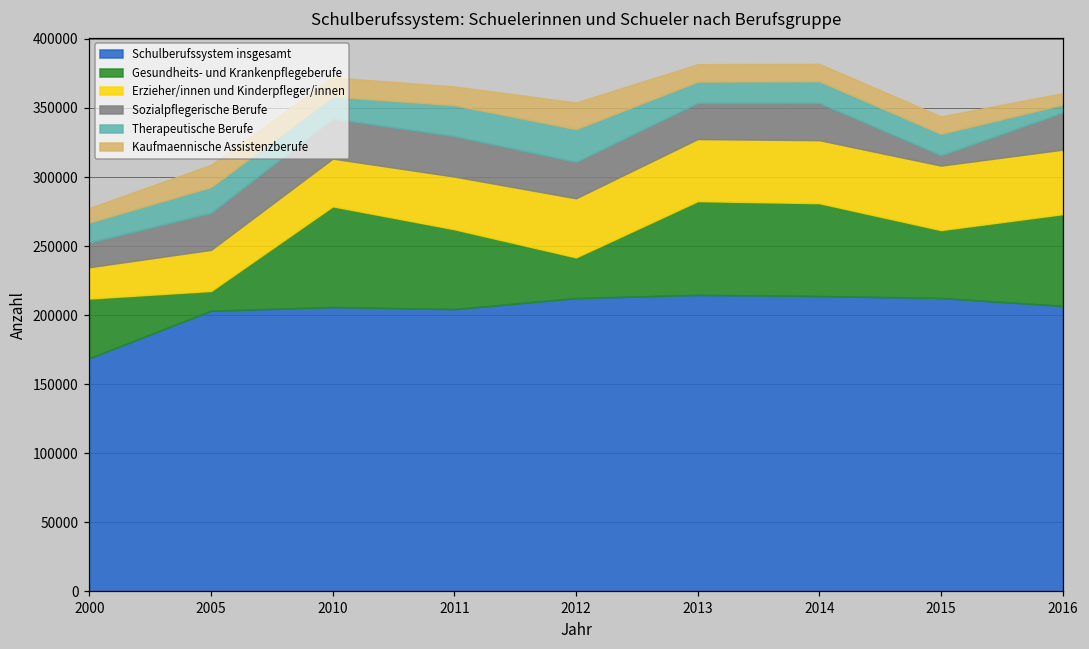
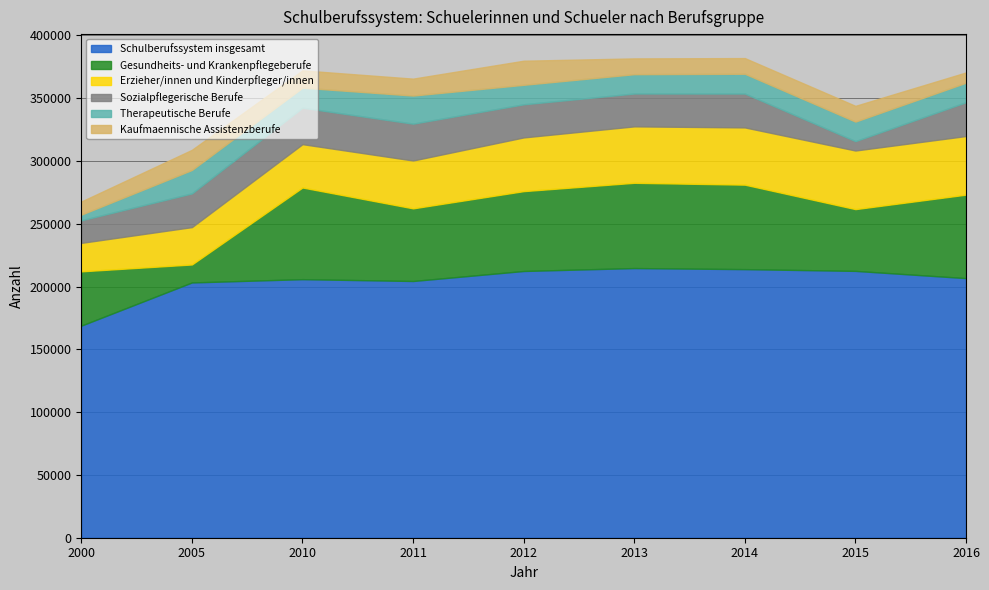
  {
    "Schulberufssystem insgesamt": {
      "2000": 169000,
      "2005": 203000,
      "2010": 206000,
      "2011": 204000,
      "2012": 212000,
      "2013": 215000,
      "2014": 214000,
      "2015": 212000,
      "2016": 207000
    },
    "Gesundheits- und Krankenpflegeberufe": {
      "2000": 43000,
      "2005": 14000,
      "2010": 73000,
      "2011": 58000,
-     "2012": 29000,
+     "2012": 64000,
      "2013": 68000,
      "2014": 67000,
      "2015": 49000,
      "2016": 66000
    },
    "Erzieher/innen und Kinderpfleger/innen": {
      "2000": 23000,
      "2005": 30000,
      "2010": 35000,
      "2011": 38000,
      "2012": 43000,
      "2013": 45000,
      "2014": 46000,
      "2015": 47000,
      "2016": 47000
    },
    "Sozialpflegerische Berufe": {
      "2000": 18000,
      "2005": 27000,
      "2011": 29000,
      "2012": 26000,
      "2013": 26000,
      "2014": 27000,
      "2015": 7000,
      "2016": 27000
    },
    "Therapeutische Berufe": {
-     "2000": 14000,
+     "2000": 4000,
      "2005": 19000,
      "2011": 22000,
-     "2012": 24000,
+     "2012": 16000,
      "2013": 15000,
      "2014": 16000,
      "2015": 16000,
-     "2016": 6000
+     "2016": 16000
    },
    "Kaufmaennische Assistenzberufe": {
      "2000": 10000,
      "2005": 16000,
      "2011": 13000,
      "2012": 19000,
      "2013": 13000,
      "2014": 12000,
      "2015": 13000,
      "2016": 8000
    }
  }
